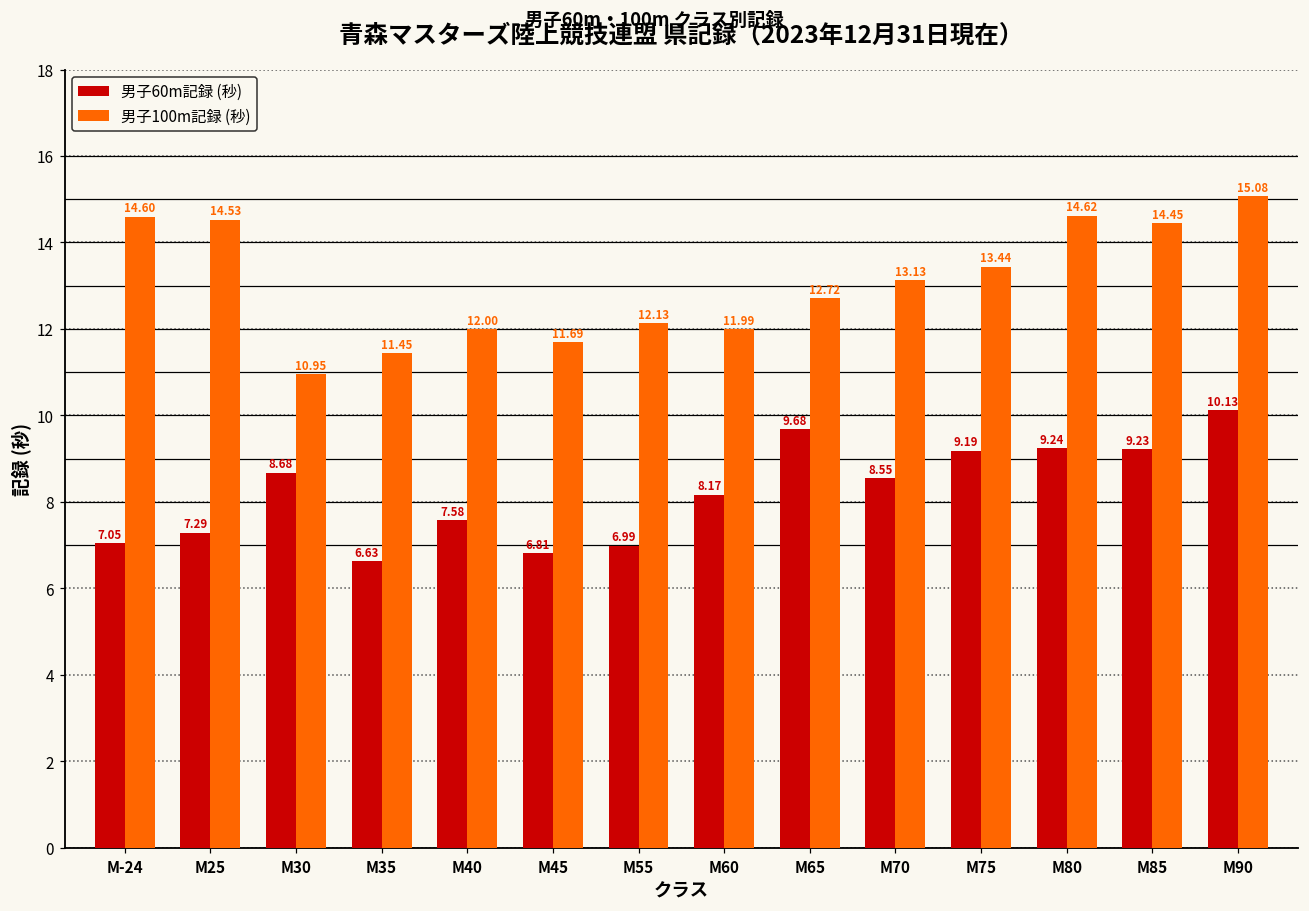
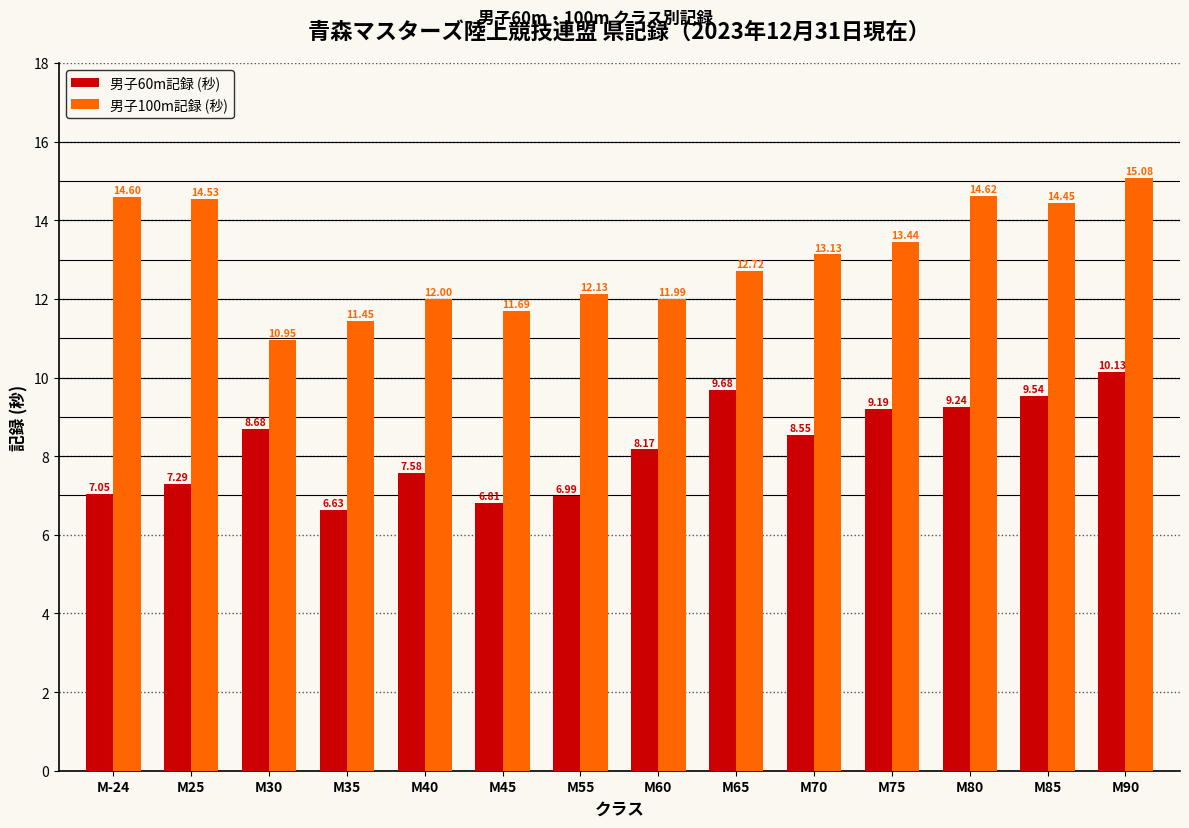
  {
    "男子60m記録 (秒)": {
      "M-24": 7.05,
      "M25": 7.29,
      "M30": 8.68,
      "M35": 6.63,
      "M40": 7.58,
      "M45": 6.81,
      "M55": 6.99,
      "M60": 8.17,
      "M65": 9.68,
      "M70": 8.55,
      "M75": 9.19,
      "M80": 9.24,
-     "M85": 9.23,
+     "M85": 9.54,
      "M90": 10.13
    },
    "男子100m記録 (秒)": {
      "M-24": 14.60,
      "M25": 14.53,
      "M30": 10.95,
      "M35": 11.45,
      "M40": 12.00,
      "M45": 11.69,
      "M55": 12.13,
      "M60": 11.99,
      "M65": 12.72,
      "M70": 13.13,
      "M75": 13.44,
      "M80": 14.62,
      "M85": 14.45,
      "M90": 15.08
    }
  }
